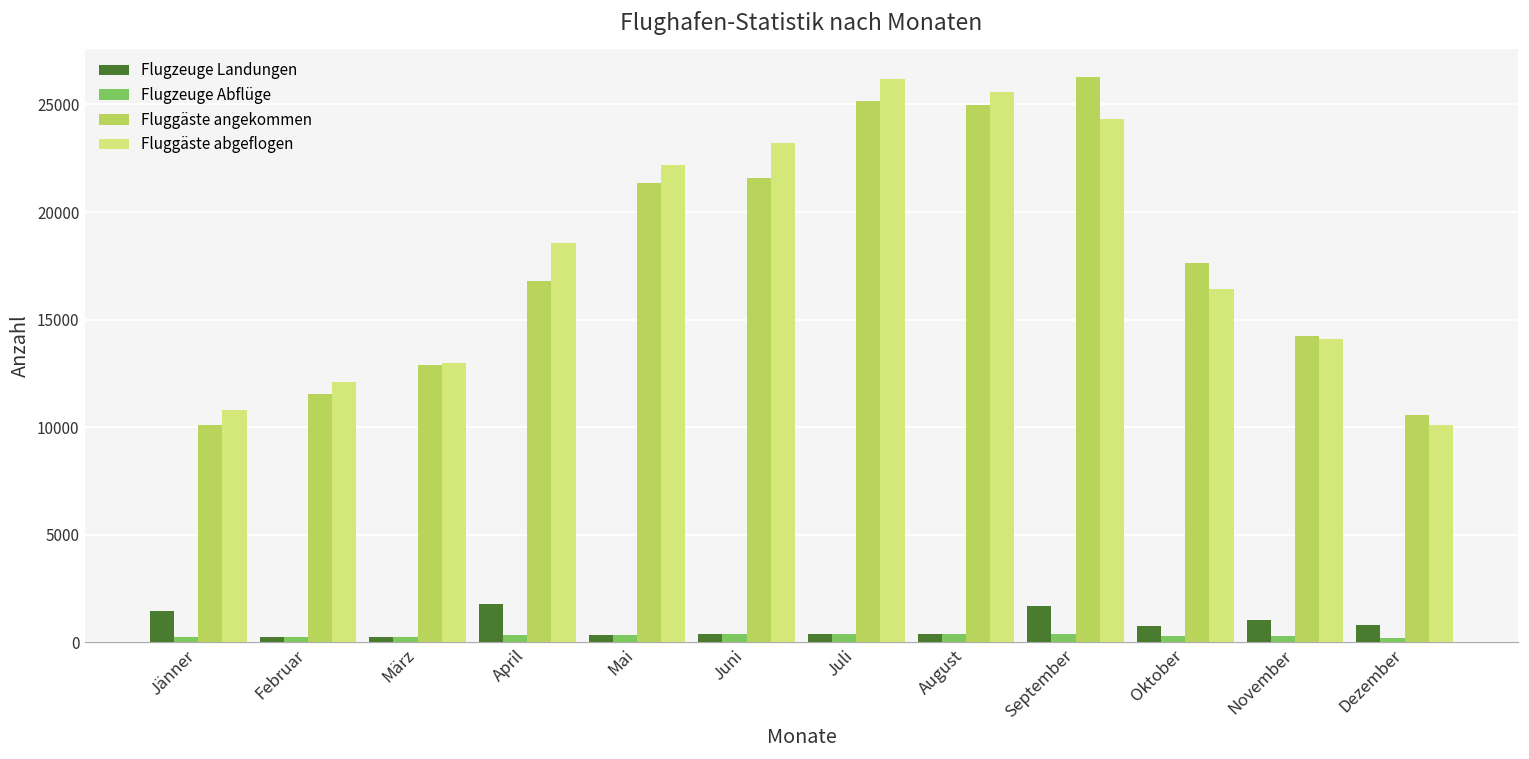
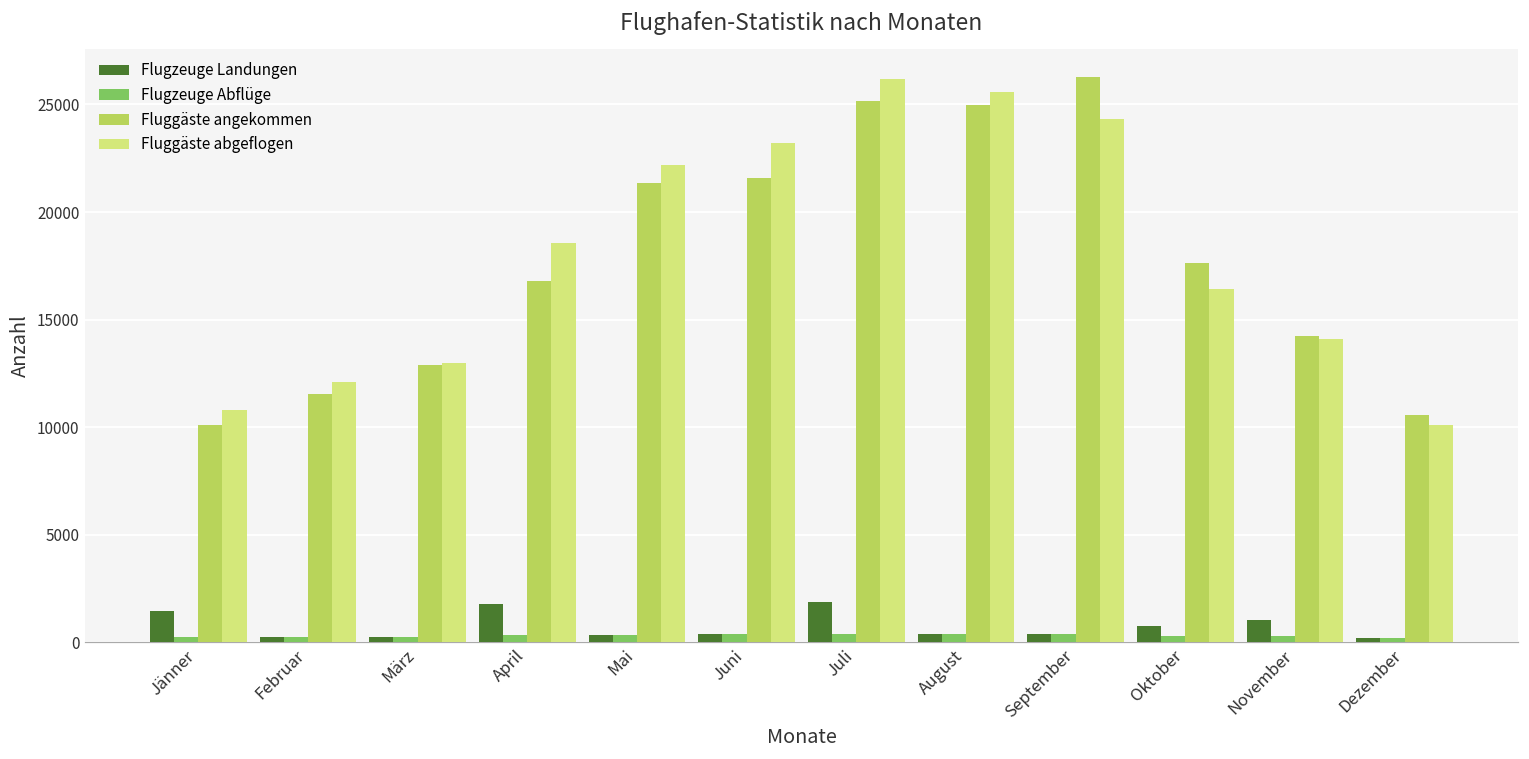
  {
    "Flugzeuge Landungen": {
      "Jänner": 1500,
      "Februar": 200,
      "März": 200,
      "April": 1800,
      "Mai": 400,
      "Juni": 400,
-     "Juli": 400,
+     "Juli": 1900,
      "August": 400,
-     "September": 1700,
+     "September": 400,
      "Oktober": 700,
      "November": 1000,
-     "Dezember": 800
+     "Dezember": 200
    }
  }
